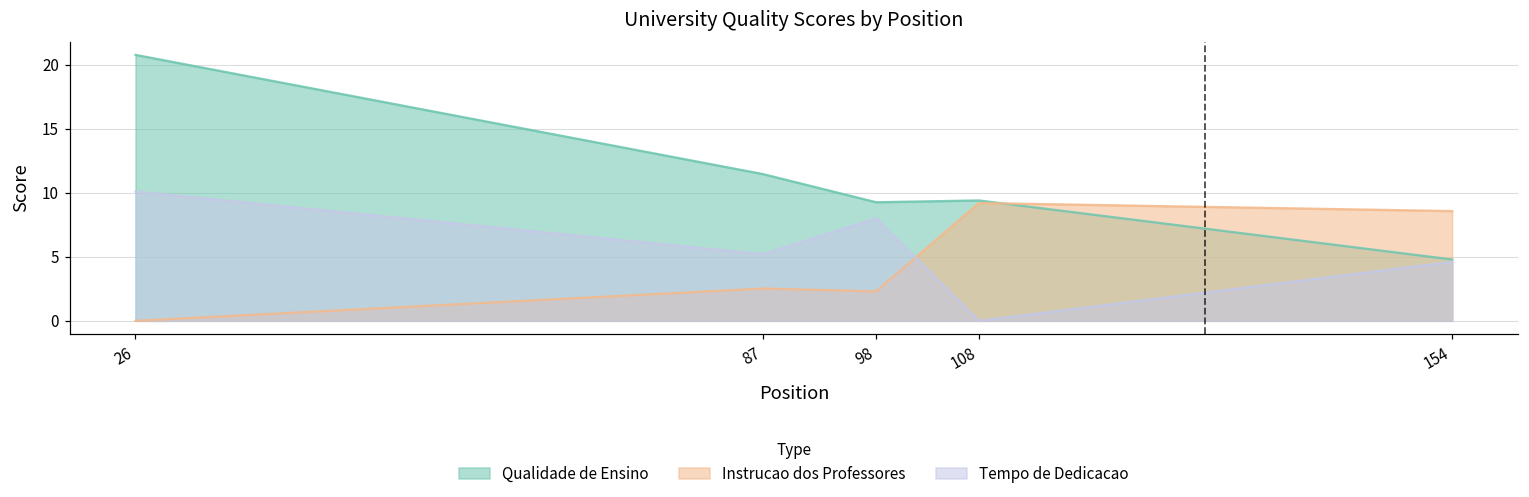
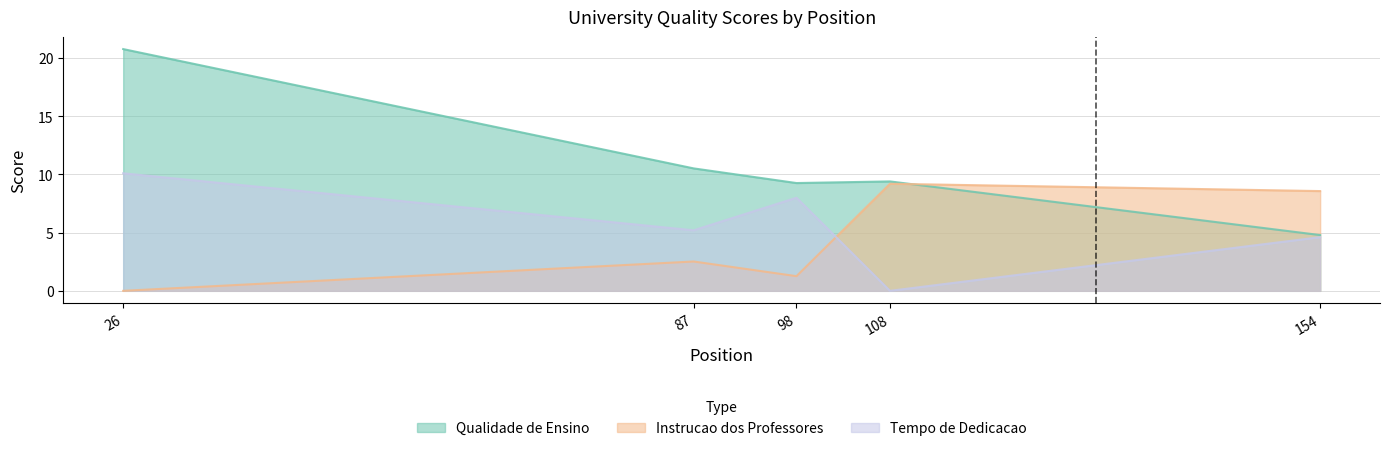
  {
    "Qualidade de Ensino": {
      "26": 20.8,
-     "87": 11.5,
+     "87": 10.5,
      "98": 9.3
    },
    "Instrucao dos Professores": {
      "26": 0.0,
      "87": 2.5,
-     "98": 2.3,
+     "98": 1.3,
      "154": 8.6
    },
    "Tempo de Dedicacao": {
      "26": 10.1,
      "87": 5.2,
      "98": 8.0,
      "108": 0.0
    }
  }
